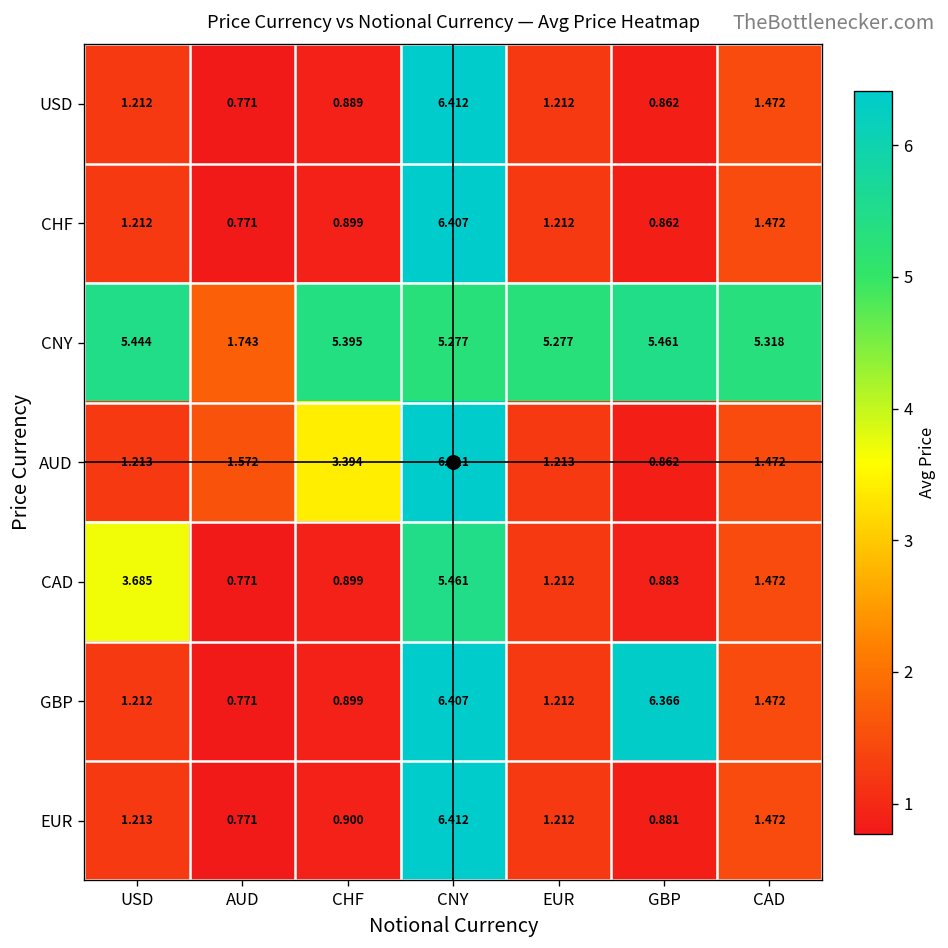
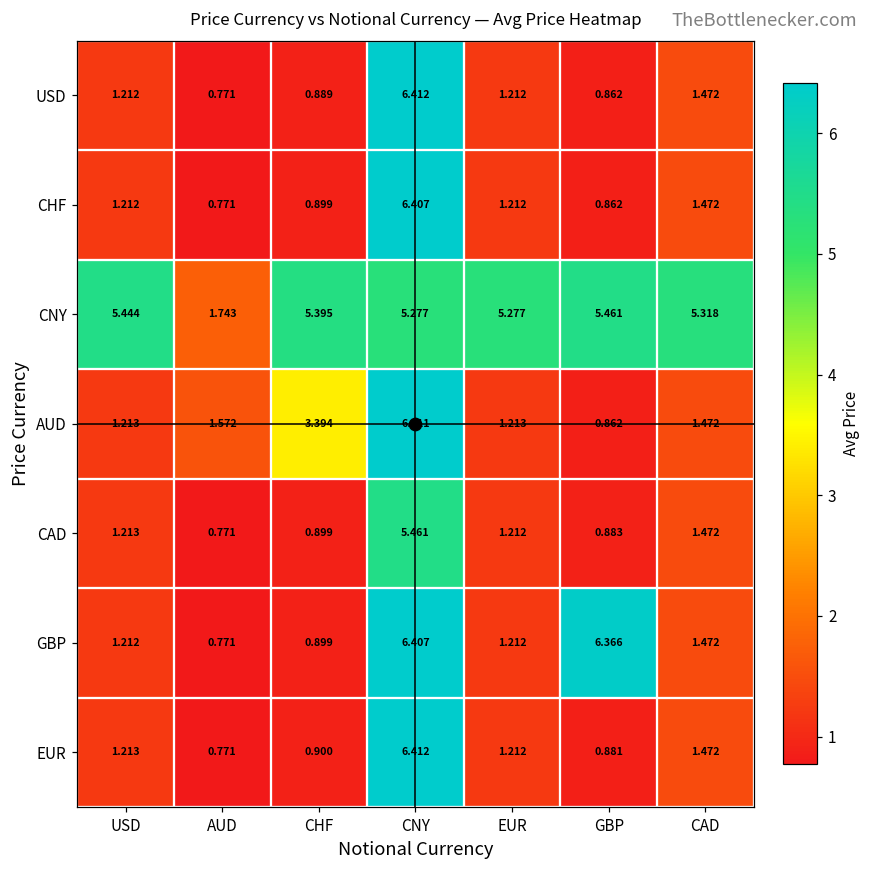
  {
    "USD": {
      "USD": 1.212,
      "AUD": 0.771,
      "CHF": 0.889,
      "CNY": 6.412,
      "EUR": 1.212,
      "GBP": 0.862,
      "CAD": 1.472
    },
    "CHF": {
      "USD": 1.212,
      "AUD": 0.771,
      "CHF": 0.899,
      "CNY": 6.407,
      "EUR": 1.212,
      "GBP": 0.862,
      "CAD": 1.472
    },
    "CNY": {
      "USD": 5.444,
      "AUD": 1.743,
      "CHF": 5.395,
      "CNY": 5.277,
      "EUR": 5.277,
      "GBP": 5.461,
      "CAD": 5.318
    },
    "AUD": {
      "USD": 1.213,
      "AUD": 1.572,
      "CHF": 3.394,
      "EUR": 1.213,
      "GBP": 0.862,
      "CAD": 1.472
    },
    "CAD": {
-     "USD": 3.685,
+     "USD": 1.213,
      "AUD": 0.771,
      "CHF": 0.899,
      "CNY": 5.461,
      "EUR": 1.212,
      "GBP": 0.883,
      "CAD": 1.472
    },
    "GBP": {
      "USD": 1.212,
      "AUD": 0.771,
      "CHF": 0.899,
      "CNY": 6.407,
      "EUR": 1.212,
      "GBP": 6.366,
      "CAD": 1.472
    },
    "EUR": {
      "USD": 1.213,
      "AUD": 0.771,
      "CHF": 0.900,
      "CNY": 6.412,
      "EUR": 1.212,
      "GBP": 0.881,
      "CAD": 1.472
    }
  }
